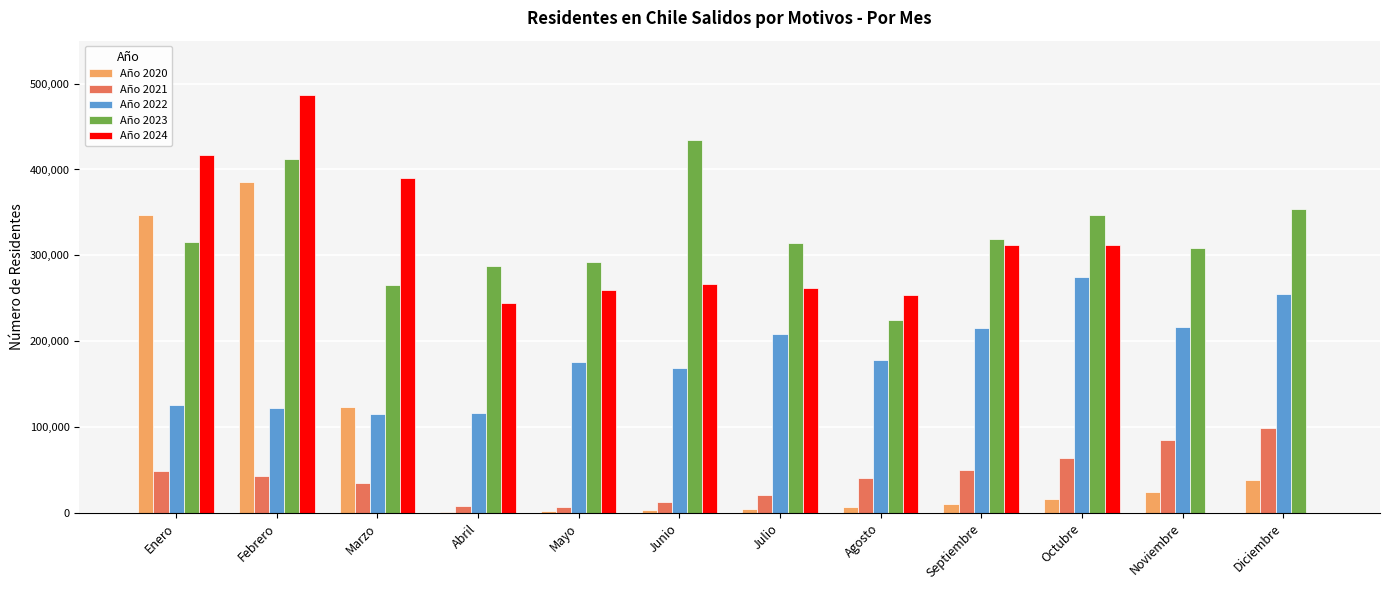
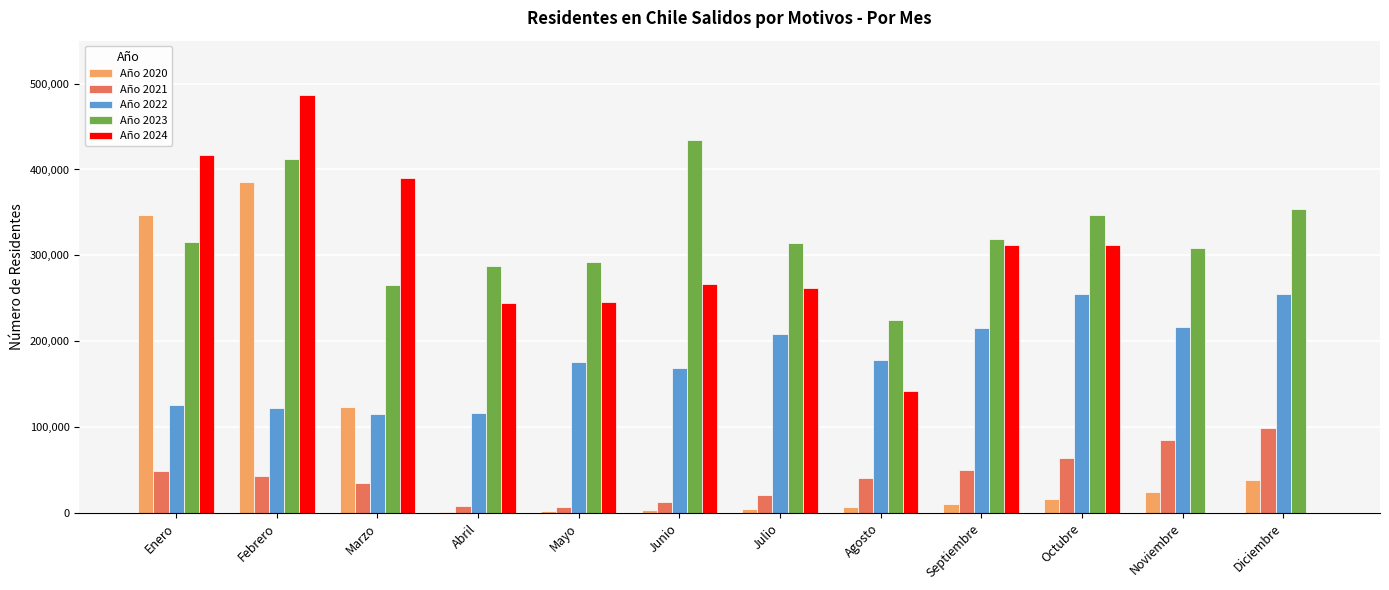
  {
    "Año 2022": {
      "Enero": "130,000",
      "Febrero": "120,000",
      "Marzo": "110,000",
      "Abril": "120,000",
      "Mayo": "180,000",
      "Junio": "170,000",
      "Julio": "210,000",
      "Agosto": "180,000",
      "Septiembre": "220,000",
-     "Octubre": "270,000",
+     "Octubre": "260,000",
      "Noviembre": "220,000",
      "Diciembre": "260,000"
    },
    "Año 2023": {
      "Enero": "320,000",
      "Febrero": "410,000",
      "Marzo": "270,000",
      "Abril": "290,000",
      "Mayo": "290,000",
      "Junio": "430,000",
      "Julio": "310,000",
      "Agosto": "220,000",
      "Septiembre": "320,000",
      "Octubre": "350,000",
      "Noviembre": "310,000",
      "Diciembre": "350,000"
    },
    "Año 2024": {
      "Enero": "420,000",
      "Febrero": "490,000",
      "Marzo": "390,000",
      "Abril": "250,000",
-     "Mayo": "260,000",
+     "Mayo": "250,000",
      "Junio": "270,000",
      "Julio": "260,000",
-     "Agosto": "250,000",
+     "Agosto": "140,000",
      "Septiembre": "310,000",
      "Octubre": "310,000",
      "Noviembre": "0",
      "Diciembre": "0"
    }
  }
